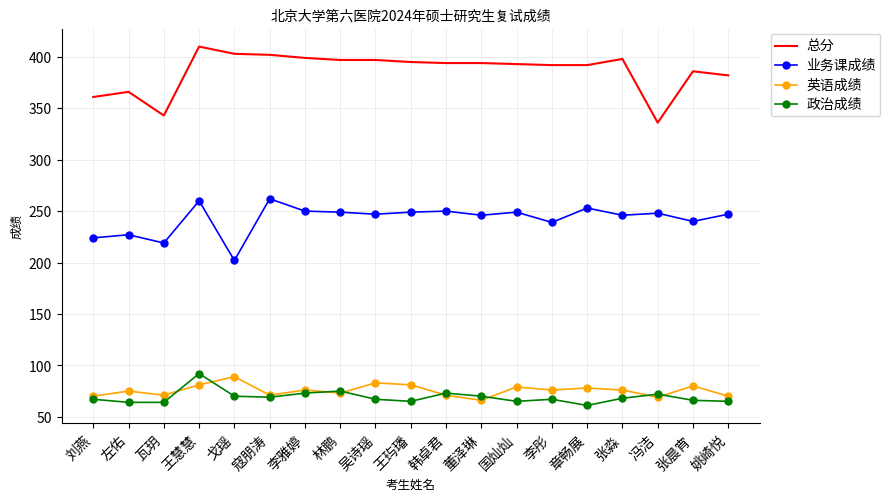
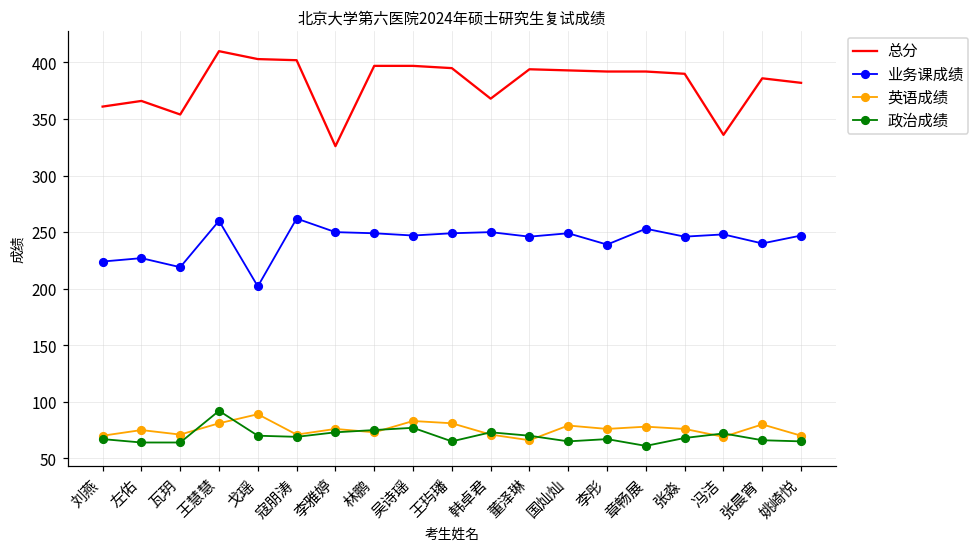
  {
    "总分": {
      "刘燕": 361,
      "左佑": 366,
-     "瓦玥": 343,
+     "瓦玥": 354,
      "王慧慧": 410,
      "戈瑶": 403,
      "寇朋涛": 402,
-     "李雅婷": 399,
+     "李雅婷": 326,
      "林鹏": 397,
      "吴诗瑶": 397,
      "王玙璠": 395,
-     "韩卓君": 394,
+     "韩卓君": 368,
      "董泽琳": 394,
      "国灿灿": 393,
      "李彤": 392,
      "章畅展": 392,
-     "张淼": 398,
+     "张淼": 390,
      "冯洁": 336,
      "张晨宵": 386,
      "姚崎悦": 382
    },
    "业务课成绩": {
      "刘燕": 224,
      "左佑": 227,
      "瓦玥": 219,
      "王慧慧": 260,
      "戈瑶": 202,
      "寇朋涛": 262,
      "李雅婷": 250,
      "林鹏": 249,
      "吴诗瑶": 247,
      "王玙璠": 249,
      "韩卓君": 250,
      "董泽琳": 246,
      "国灿灿": 249,
      "李彤": 239,
      "章畅展": 253,
      "张淼": 246,
      "冯洁": 248,
      "张晨宵": 240,
      "姚崎悦": 247
    },
    "英语成绩": {
      "刘燕": 70,
      "左佑": 75,
      "瓦玥": 71,
      "王慧慧": 81,
      "戈瑶": 89,
      "李雅婷": 76,
      "吴诗瑶": 83,
      "王玙璠": 81,
      "董泽琳": 66,
      "国灿灿": 79,
      "李彤": 76,
      "章畅展": 78,
      "张淼": 76,
      "冯洁": 69,
      "张晨宵": 80,
      "姚崎悦": 70
    },
    "政治成绩": {
      "刘燕": 67,
      "左佑": 64,
      "瓦玥": 64,
      "王慧慧": 92,
      "戈瑶": 70,
      "李雅婷": 73,
-     "吴诗瑶": 67,
+     "吴诗瑶": 77,
      "王玙璠": 65,
      "董泽琳": 70,
      "国灿灿": 65,
      "李彤": 67,
      "章畅展": 61,
      "张淼": 68,
      "冯洁": 72,
      "张晨宵": 66,
      "姚崎悦": 65
    }
  }
